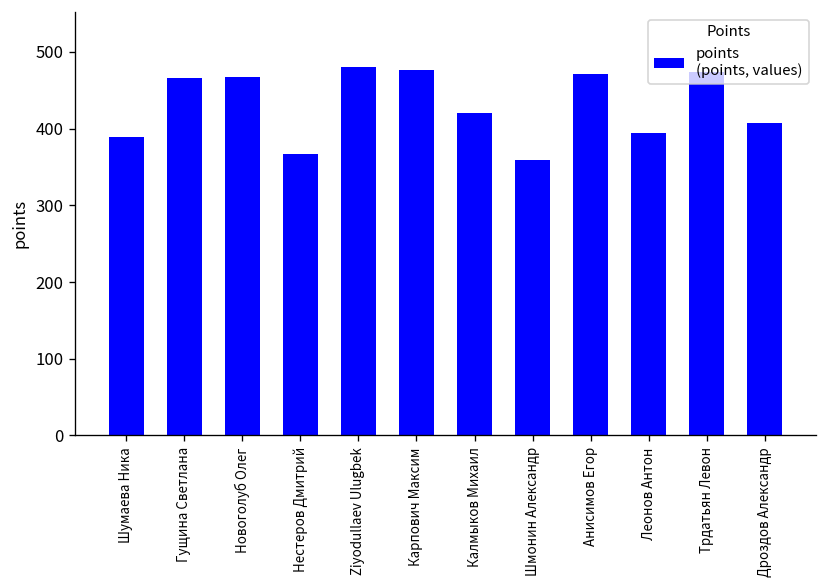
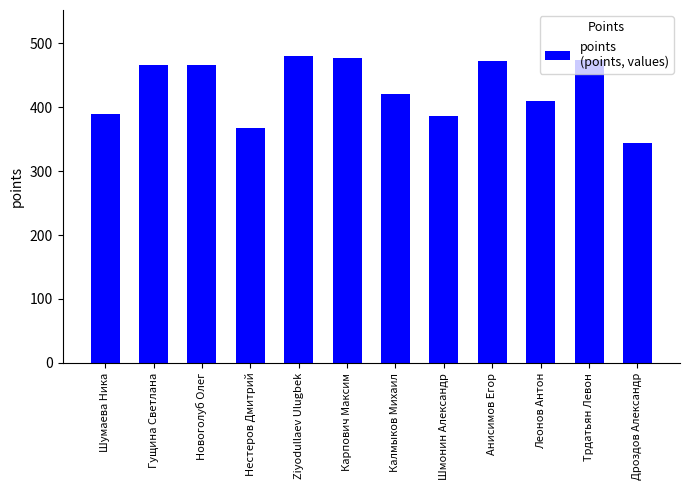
  {
    "Шумаева Ника": 390,
    "Гущина Светлана": 470,
    "Новоголуб Олег": 470,
    "Нестеров Дмитрий": 370,
    "Ziyodullaev Ulugbek": 480,
    "Карпович Максим": 480,
    "Калмыков Михаил": 420,
-   "Шмонин Александр": 360,
+   "Шмонин Александр": 390,
    "Анисимов Егор": 470,
-   "Леонов Антон": 390,
-   "Дроздов Александр": 410
+   "Леонов Антон": 410,
+   "Дроздов Александр": 340
  }
